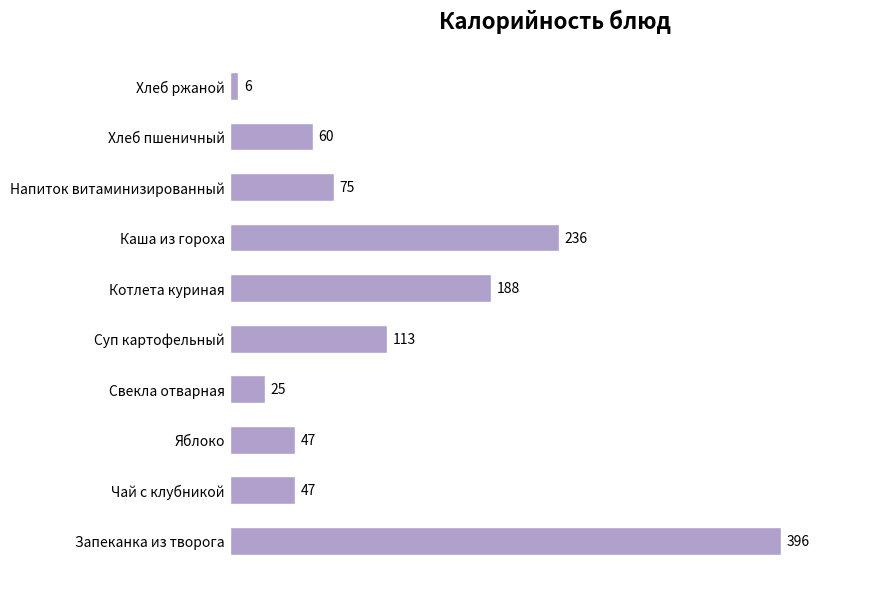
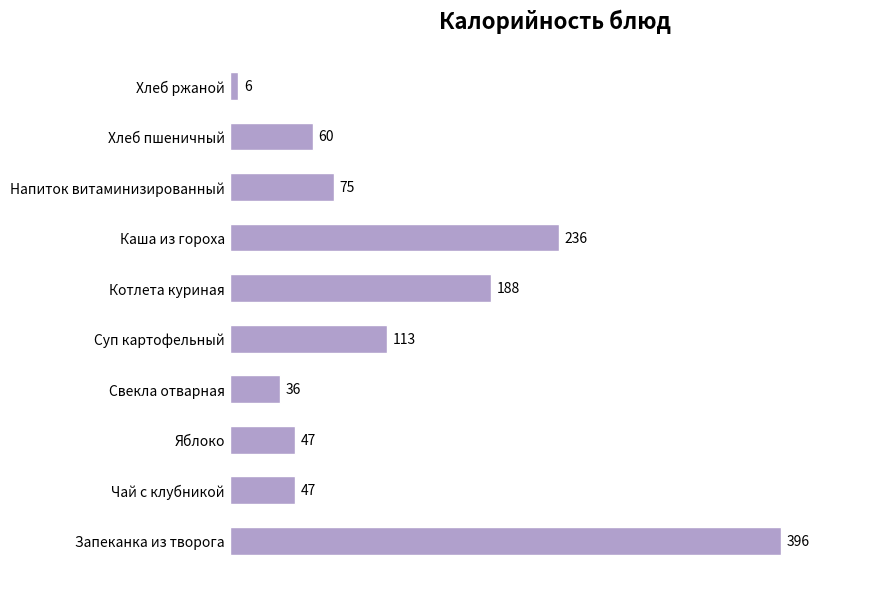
  {
    "Хлеб ржаной": 6,
    "Хлеб пшеничный": 60,
    "Напиток витаминизированный": 75,
    "Каша из гороха": 236,
    "Котлета куриная": 188,
    "Суп картофельный": 113,
-   "Свекла отварная": 25,
+   "Свекла отварная": 36,
    "Яблоко": 47,
    "Чай с клубникой": 47,
    "Запеканка из творога": 396
  }
